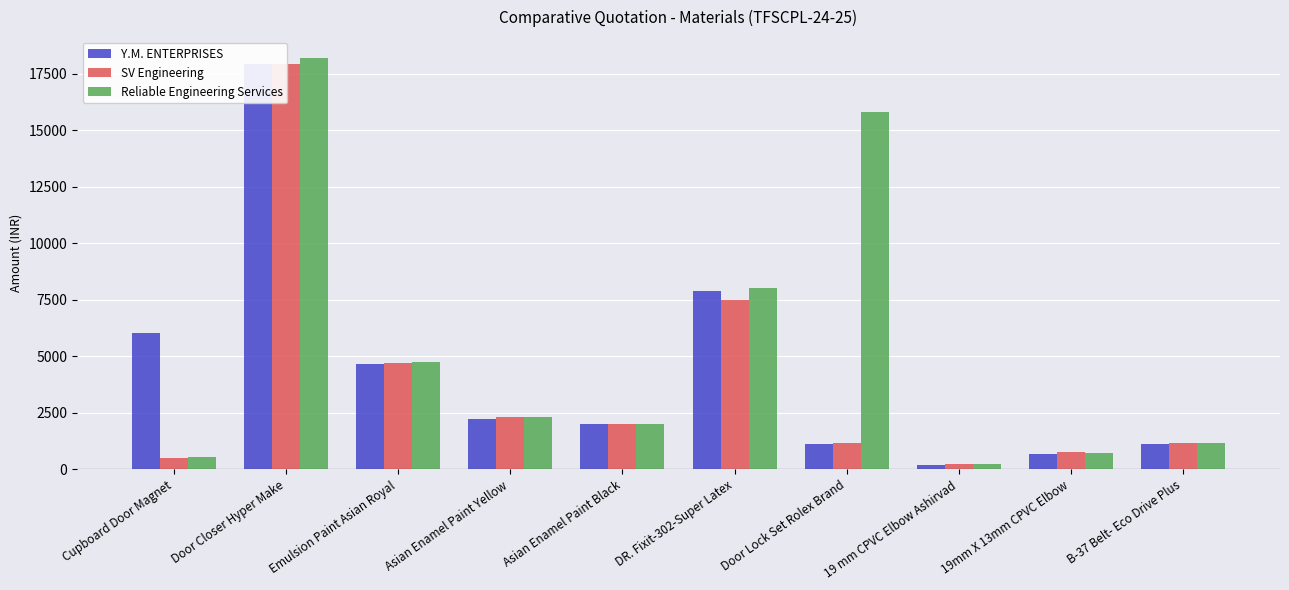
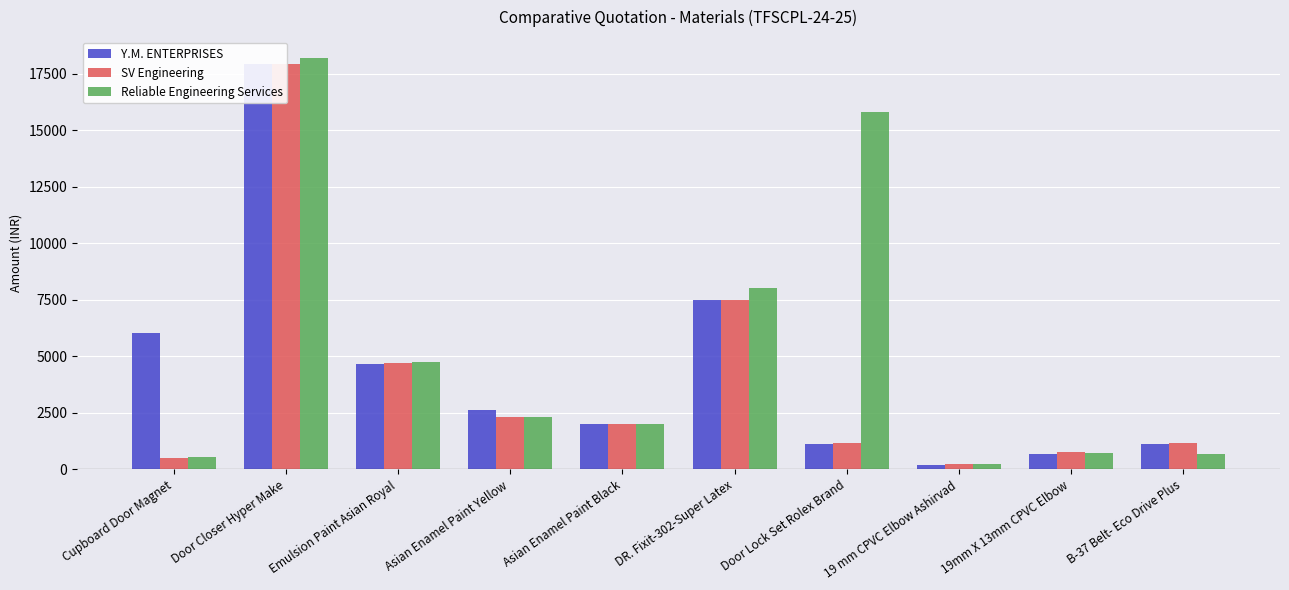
  {
    "Y.M. ENTERPRISES": {
      "Cupboard Door Magnet": 6000,
      "Emulsion Paint Asian Royal": 4600,
-     "Asian Enamel Paint Yellow": 2200,
+     "Asian Enamel Paint Yellow": 2600,
      "Asian Enamel Paint Black": 2000,
-     "DR. Fixit-302-Super Latex": 7900,
+     "DR. Fixit-302-Super Latex": 7500,
      "Door Lock Set Rolex Brand": 1100,
      "19 mm CPVC Elbow Ashirvad": 200,
      "19mm X 13mm CPVC Elbow": 700,
      "B-37 Belt- Eco Drive Plus": 1100
    },
    "SV Engineering": {
      "Cupboard Door Magnet": 500,
      "Emulsion Paint Asian Royal": 4700,
      "Asian Enamel Paint Yellow": 2300,
      "Asian Enamel Paint Black": 2000,
      "DR. Fixit-302-Super Latex": 7500,
      "Door Lock Set Rolex Brand": 1200,
      "19 mm CPVC Elbow Ashirvad": 200,
      "19mm X 13mm CPVC Elbow": 800,
      "B-37 Belt- Eco Drive Plus": 1200
    },
    "Reliable Engineering Services": {
      "Cupboard Door Magnet": 600,
      "Door Closer Hyper Make": 18200,
      "Emulsion Paint Asian Royal": 4800,
      "Asian Enamel Paint Yellow": 2300,
      "Asian Enamel Paint Black": 2000,
      "DR. Fixit-302-Super Latex": 8000,
      "Door Lock Set Rolex Brand": 15800,
      "19 mm CPVC Elbow Ashirvad": 200,
      "19mm X 13mm CPVC Elbow": 700,
-     "B-37 Belt- Eco Drive Plus": 1200
+     "B-37 Belt- Eco Drive Plus": 700
    }
  }
